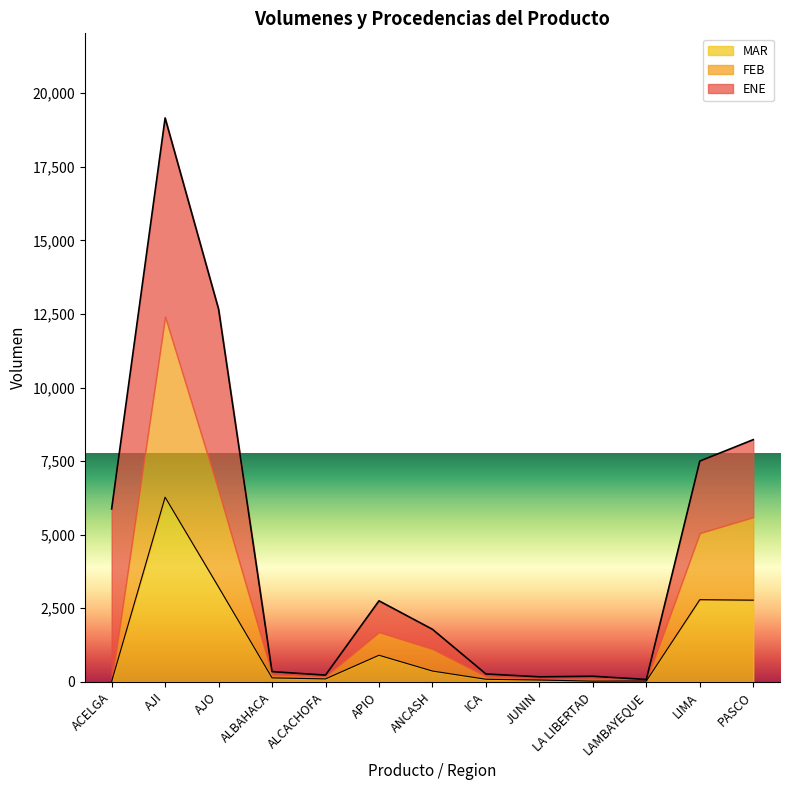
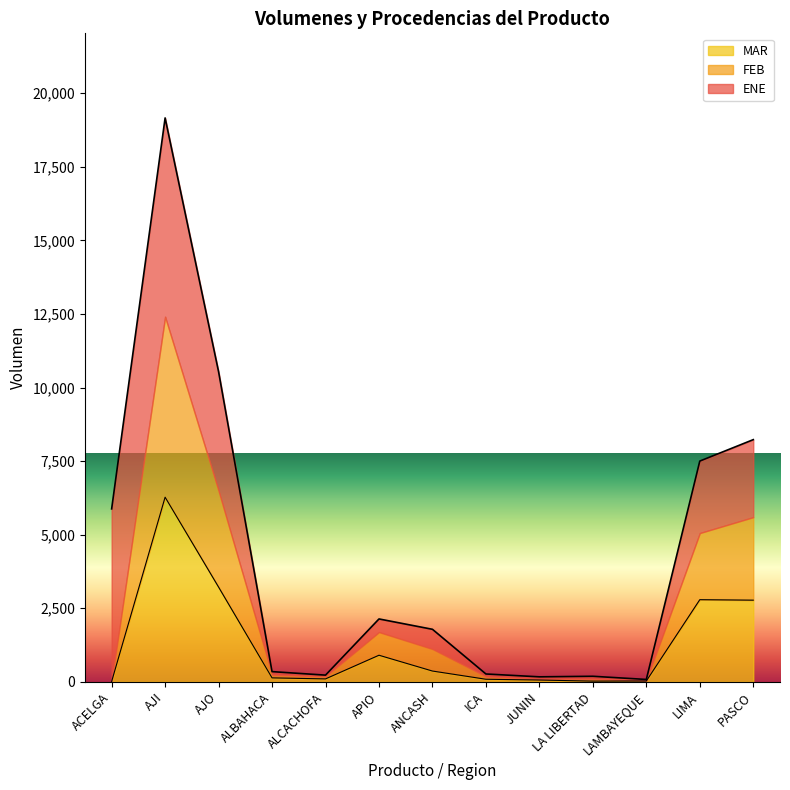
  {
    "ENE": {
      "ACELGA": "5,900",
      "AJI": "6,800",
-     "AJO": "6,200",
+     "AJO": "4,000",
      "ALBAHACA": "100",
-     "APIO": "1,100",
+     "APIO": "400",
      "ANCASH": "700",
      "ICA": "100",
      "LA LIBERTAD": "100",
      "LIMA": "2,400",
      "PASCO": "2,600"
    }
  }
